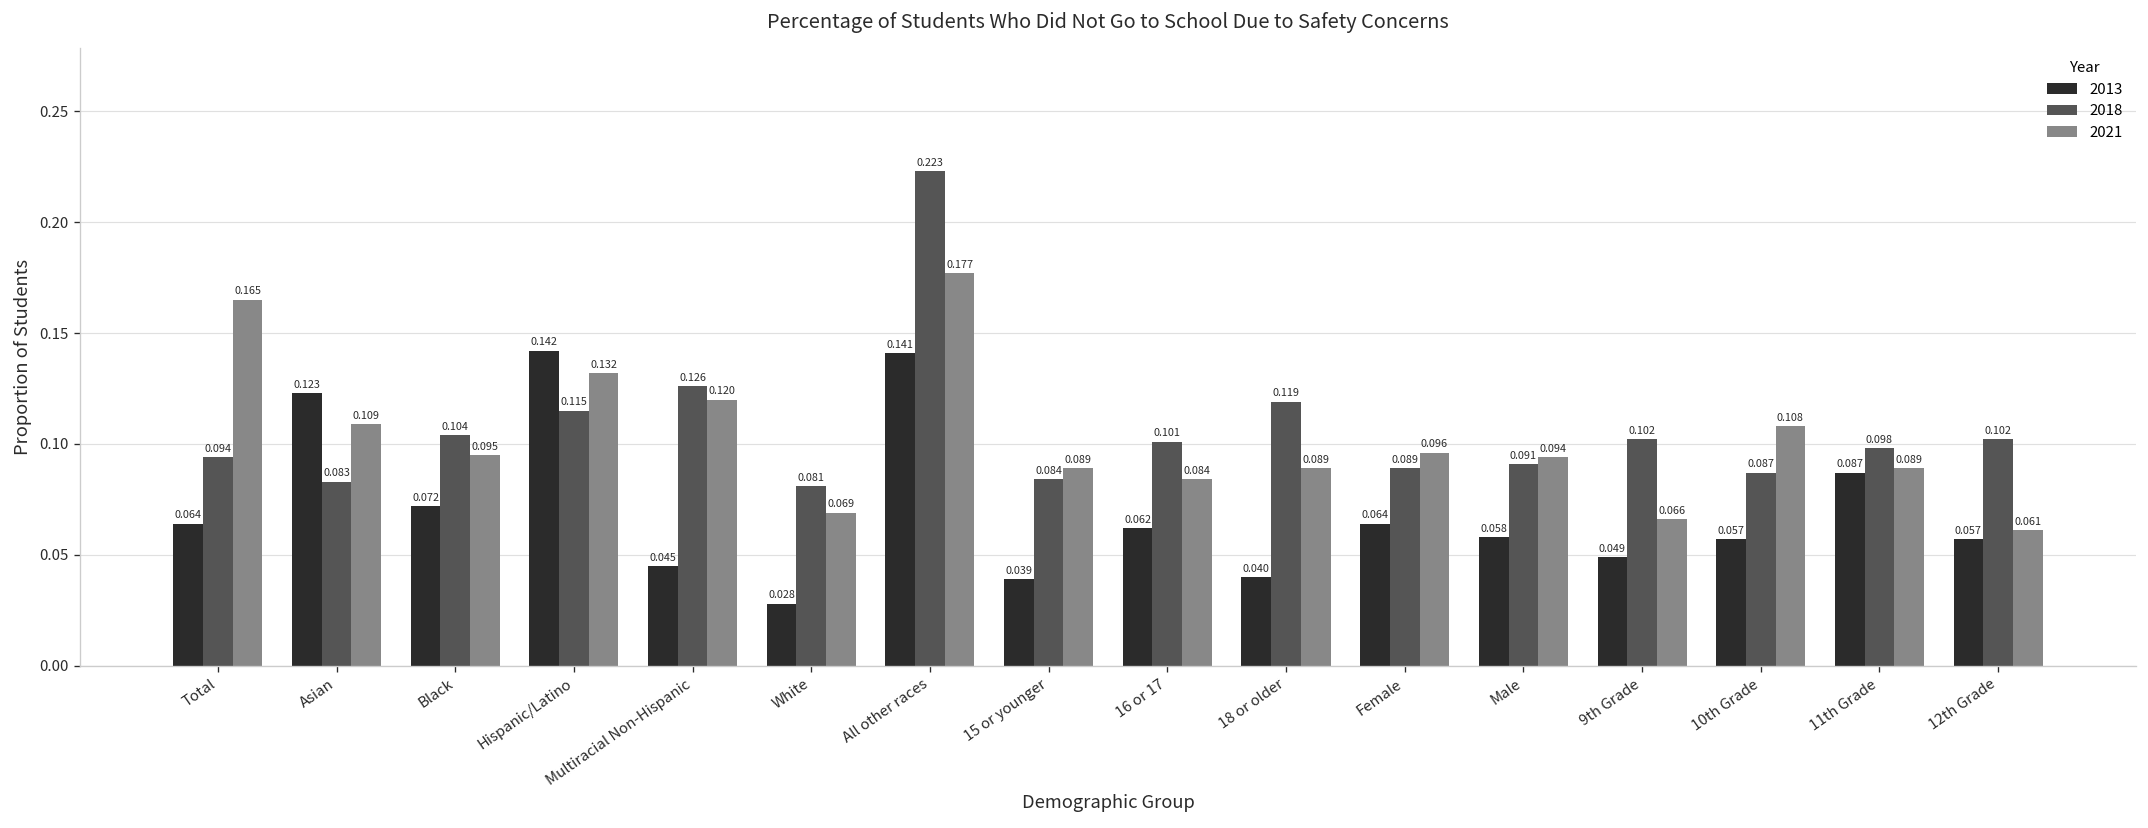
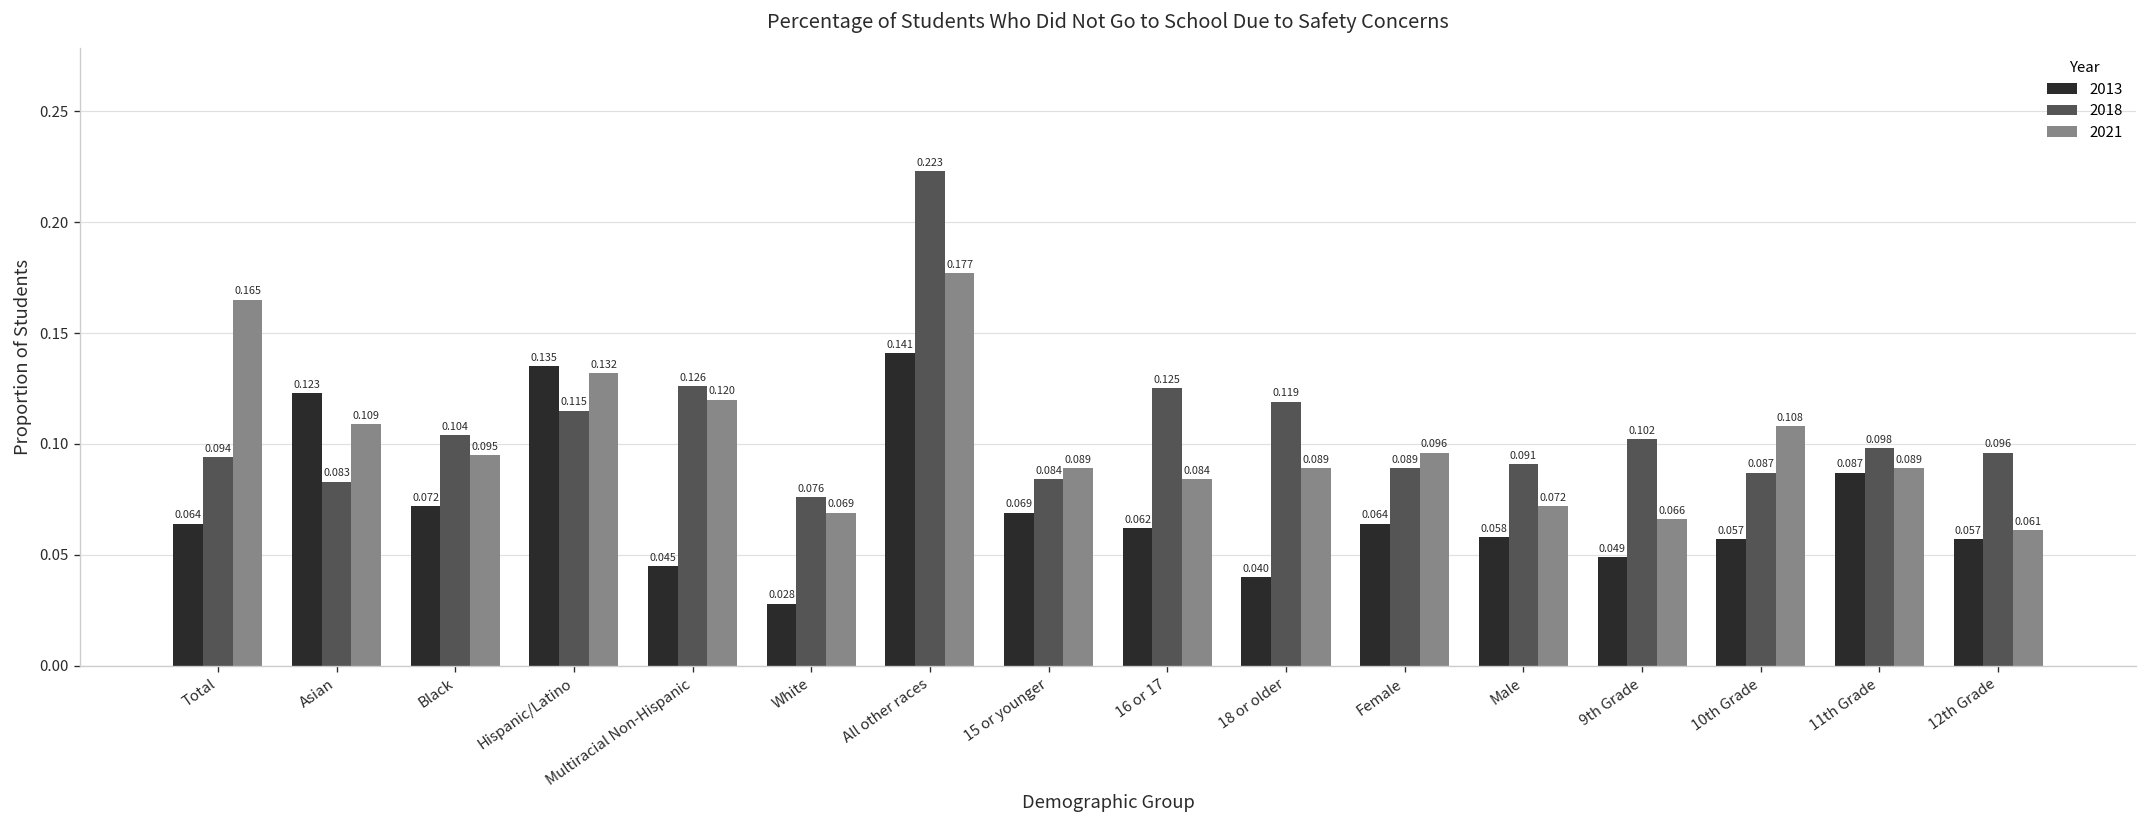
  {
    "2013": {
      "Total": 0.064,
      "Asian": 0.123,
      "Black": 0.072,
-     "Hispanic/Latino": 0.142,
+     "Hispanic/Latino": 0.135,
      "Multiracial Non-Hispanic": 0.045,
      "White": 0.028,
      "All other races": 0.141,
-     "15 or younger": 0.039,
+     "15 or younger": 0.069,
      "16 or 17": 0.062,
      "18 or older": 0.040,
      "Female": 0.064,
      "Male": 0.058,
      "9th Grade": 0.049,
      "10th Grade": 0.057,
      "11th Grade": 0.087,
      "12th Grade": 0.057
    },
    "2018": {
      "Total": 0.094,
      "Asian": 0.083,
      "Black": 0.104,
      "Hispanic/Latino": 0.115,
      "Multiracial Non-Hispanic": 0.126,
-     "White": 0.081,
+     "White": 0.076,
      "All other races": 0.223,
      "15 or younger": 0.084,
-     "16 or 17": 0.101,
+     "16 or 17": 0.125,
      "18 or older": 0.119,
      "Female": 0.089,
      "Male": 0.091,
      "9th Grade": 0.102,
      "10th Grade": 0.087,
      "11th Grade": 0.098,
-     "12th Grade": 0.102
+     "12th Grade": 0.096
    },
    "2021": {
      "Total": 0.165,
      "Asian": 0.109,
      "Black": 0.095,
      "Hispanic/Latino": 0.132,
      "Multiracial Non-Hispanic": 0.120,
      "White": 0.069,
      "All other races": 0.177,
      "15 or younger": 0.089,
      "16 or 17": 0.084,
      "18 or older": 0.089,
      "Female": 0.096,
-     "Male": 0.094,
+     "Male": 0.072,
      "9th Grade": 0.066,
      "10th Grade": 0.108,
      "11th Grade": 0.089,
      "12th Grade": 0.061
    }
  }
